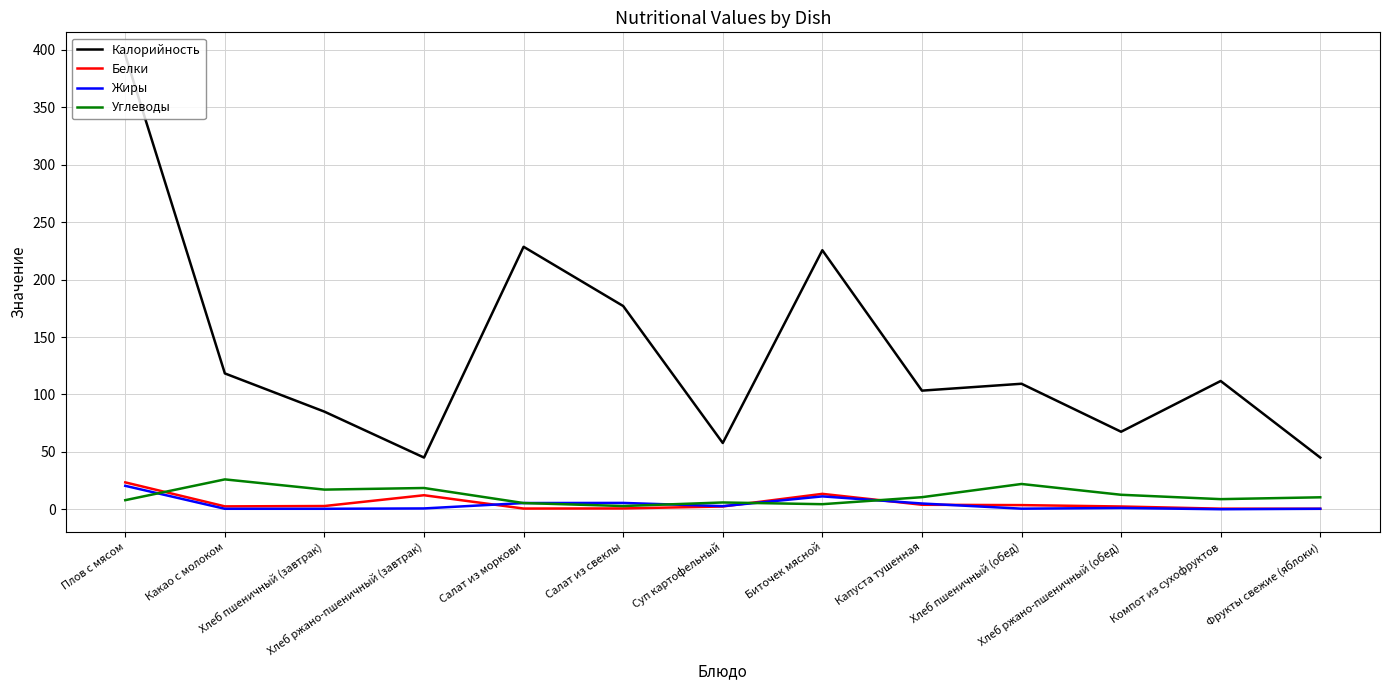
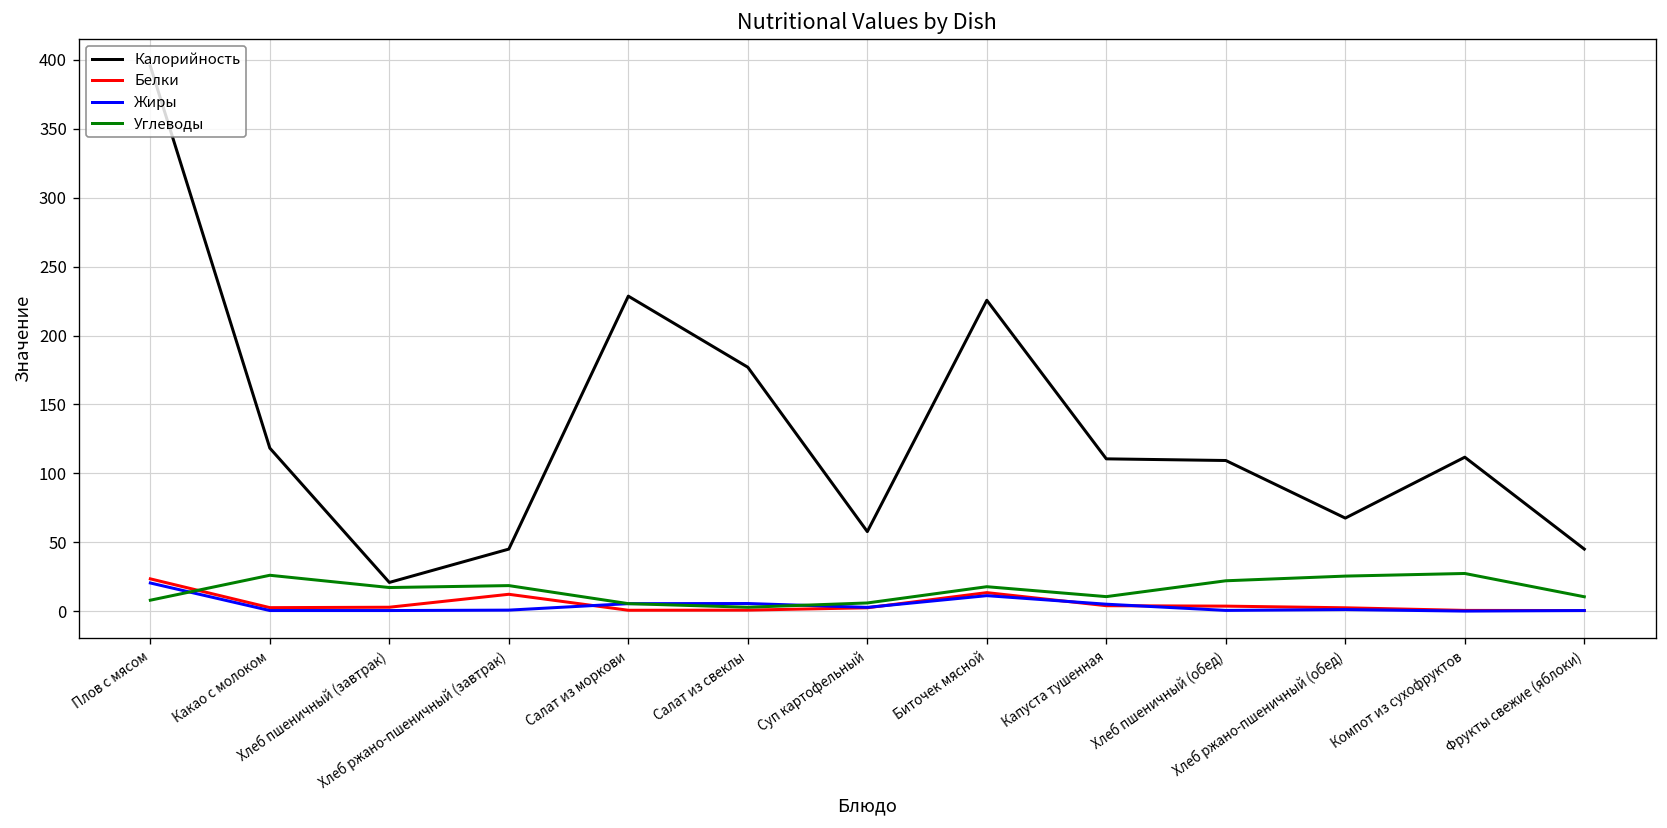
  {
    "Калорийность": {
      "Какао с молоком": 118,
-     "Хлеб пшеничный (завтрак)": 85,
+     "Хлеб пшеничный (завтрак)": 21,
      "Хлеб ржано-пшеничный (завтрак)": 45,
      "Салат из моркови": 229,
      "Салат из свеклы": 177,
      "Суп картофельный": 58,
      "Биточек мясной": 226,
-     "Капуста тушенная": 103,
+     "Капуста тушенная": 111,
      "Хлеб пшеничный (обед)": 109,
      "Хлеб ржано-пшеничный (обед)": 68,
      "Компот из сухофруктов": 112,
      "Фрукты свежие (яблоки)": 45
    },
    "Белки": {
      "Плов с мясом": 23,
      "Хлеб пшеничный (завтрак)": 3,
      "Хлеб ржано-пшеничный (завтрак)": 12,
      "Салат из моркови": 1,
      "Хлеб пшеничный (обед)": 4
    },
    "Жиры": {
      "Плов с мясом": 20,
      "Хлеб пшеничный (завтрак)": 0,
      "Хлеб ржано-пшеничный (завтрак)": 1,
      "Салат из свеклы": 6,
      "Хлеб пшеничный (обед)": 1
    },
    "Углеводы": {
      "Плов с мясом": 8,
      "Какао с молоком": 26,
      "Хлеб пшеничный (завтрак)": 17,
      "Хлеб ржано-пшеничный (завтрак)": 19,
      "Суп картофельный": 6,
-     "Биточек мясной": 4,
+     "Биточек мясной": 18,
      "Капуста тушенная": 11,
      "Хлеб пшеничный (обед)": 22,
-     "Хлеб ржано-пшеничный (обед)": 13,
-     "Компот из сухофруктов": 9,
+     "Хлеб ржано-пшеничный (обед)": 25,
+     "Компот из сухофруктов": 27,
      "Фрукты свежие (яблоки)": 10
    }
  }
